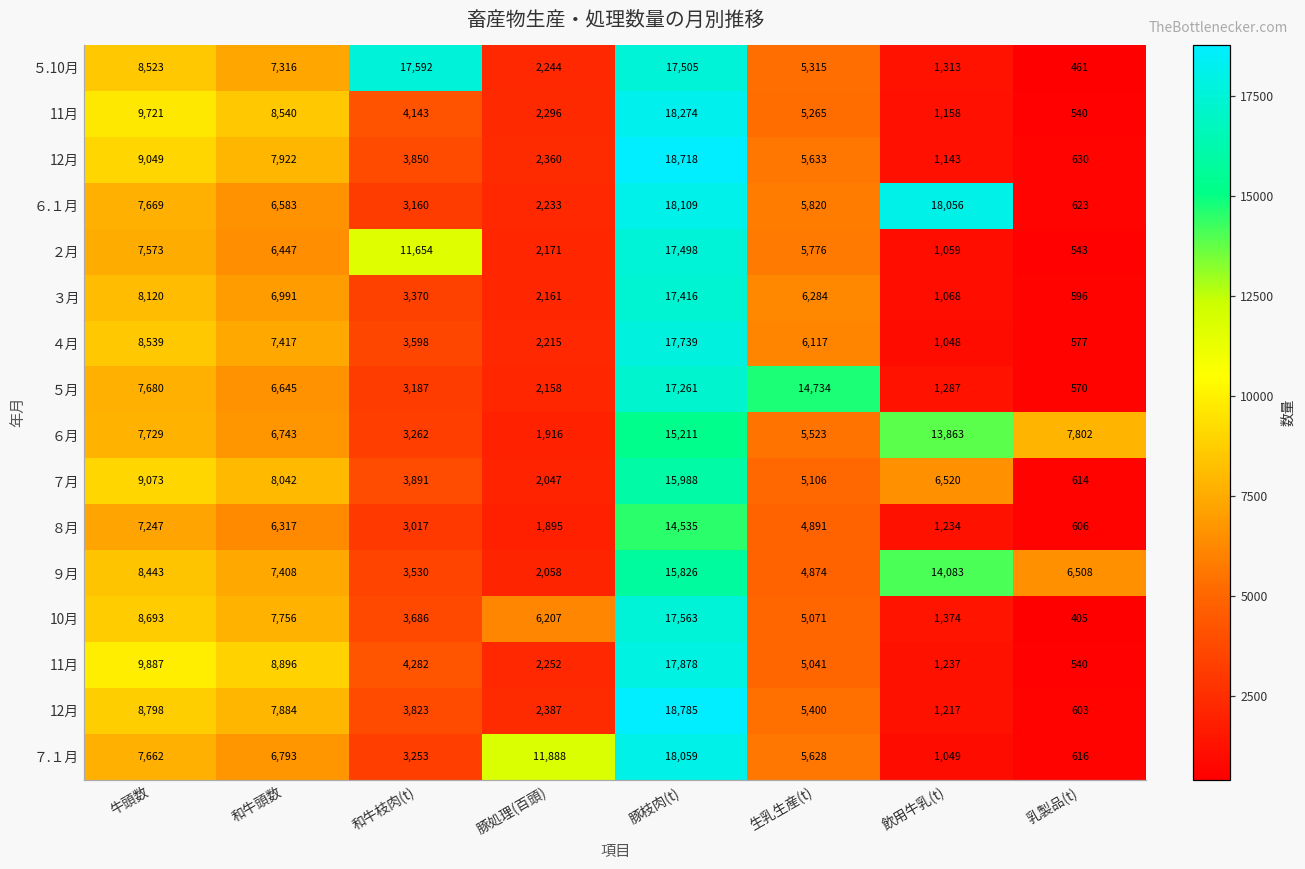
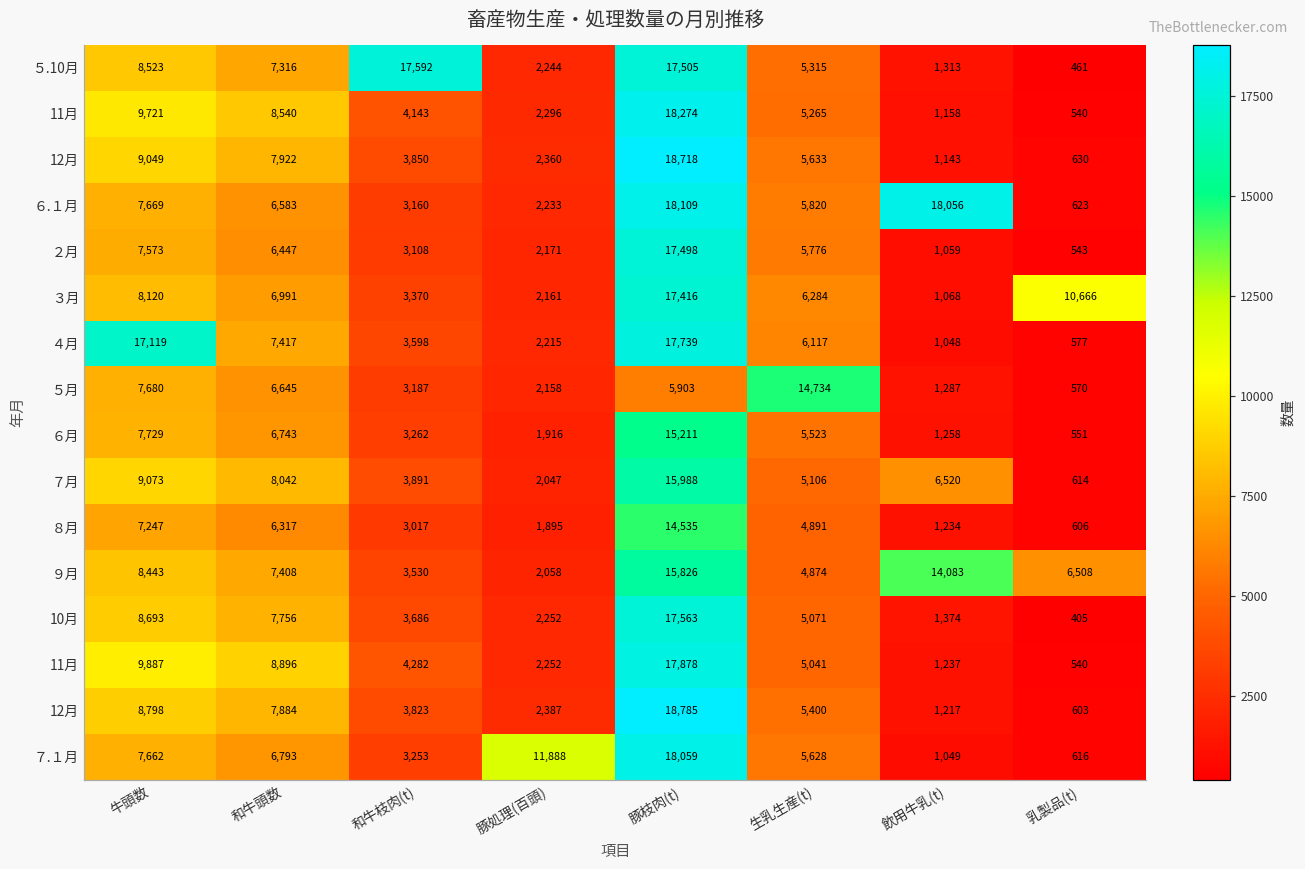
  {
    "５.10月": {
      "牛頭数": "8,523",
      "和牛頭数": "7,316",
      "和牛枝肉(t)": "17,592",
      "豚処理(百頭)": "2,244",
      "豚枝肉(t)": "17,505",
      "生乳生産(t)": "5,315",
      "飲用牛乳(t)": "1,313",
      "乳製品(t)": "461"
    },
    "６.１月": {
      "牛頭数": "7,669",
      "和牛頭数": "6,583",
      "和牛枝肉(t)": "3,160",
      "豚処理(百頭)": "2,233",
      "豚枝肉(t)": "18,109",
      "生乳生産(t)": "5,820",
      "飲用牛乳(t)": "18,056",
      "乳製品(t)": "623"
    },
    "２月": {
      "牛頭数": "7,573",
      "和牛頭数": "6,447",
-     "和牛枝肉(t)": "11,654",
+     "和牛枝肉(t)": "3,108",
      "豚処理(百頭)": "2,171",
      "豚枝肉(t)": "17,498",
      "生乳生産(t)": "5,776",
      "飲用牛乳(t)": "1,059",
      "乳製品(t)": "543"
    },
    "３月": {
      "牛頭数": "8,120",
      "和牛頭数": "6,991",
      "和牛枝肉(t)": "3,370",
      "豚処理(百頭)": "2,161",
      "豚枝肉(t)": "17,416",
      "生乳生産(t)": "6,284",
      "飲用牛乳(t)": "1,068",
-     "乳製品(t)": "596"
+     "乳製品(t)": "10,666"
    },
    "４月": {
-     "牛頭数": "8,539",
+     "牛頭数": "17,119",
      "和牛頭数": "7,417",
      "和牛枝肉(t)": "3,598",
      "豚処理(百頭)": "2,215",
      "豚枝肉(t)": "17,739",
      "生乳生産(t)": "6,117",
      "飲用牛乳(t)": "1,048",
      "乳製品(t)": "577"
    },
    "５月": {
      "牛頭数": "7,680",
      "和牛頭数": "6,645",
      "和牛枝肉(t)": "3,187",
      "豚処理(百頭)": "2,158",
-     "豚枝肉(t)": "17,261",
+     "豚枝肉(t)": "5,903",
      "生乳生産(t)": "14,734",
      "飲用牛乳(t)": "1,287",
      "乳製品(t)": "570"
    },
    "６月": {
      "牛頭数": "7,729",
      "和牛頭数": "6,743",
      "和牛枝肉(t)": "3,262",
      "豚処理(百頭)": "1,916",
      "豚枝肉(t)": "15,211",
      "生乳生産(t)": "5,523",
-     "飲用牛乳(t)": "13,863",
-     "乳製品(t)": "7,802"
+     "飲用牛乳(t)": "1,258",
+     "乳製品(t)": "551"
    },
    "７月": {
      "牛頭数": "9,073",
      "和牛頭数": "8,042",
      "和牛枝肉(t)": "3,891",
      "豚処理(百頭)": "2,047",
      "豚枝肉(t)": "15,988",
      "生乳生産(t)": "5,106",
      "飲用牛乳(t)": "6,520",
      "乳製品(t)": "614"
    },
    "８月": {
      "牛頭数": "7,247",
      "和牛頭数": "6,317",
      "和牛枝肉(t)": "3,017",
      "豚処理(百頭)": "1,895",
      "豚枝肉(t)": "14,535",
      "生乳生産(t)": "4,891",
      "飲用牛乳(t)": "1,234",
      "乳製品(t)": "606"
    },
    "９月": {
      "牛頭数": "8,443",
      "和牛頭数": "7,408",
      "和牛枝肉(t)": "3,530",
      "豚処理(百頭)": "2,058",
      "豚枝肉(t)": "15,826",
      "生乳生産(t)": "4,874",
      "飲用牛乳(t)": "14,083",
      "乳製品(t)": "6,508"
    },
    "10月": {
      "牛頭数": "8,693",
      "和牛頭数": "7,756",
      "和牛枝肉(t)": "3,686",
-     "豚処理(百頭)": "6,207",
+     "豚処理(百頭)": "2,252",
      "豚枝肉(t)": "17,563",
      "生乳生産(t)": "5,071",
      "飲用牛乳(t)": "1,374",
      "乳製品(t)": "405"
    },
    "７.１月": {
      "牛頭数": "7,662",
      "和牛頭数": "6,793",
      "和牛枝肉(t)": "3,253",
      "豚処理(百頭)": "11,888",
      "豚枝肉(t)": "18,059",
      "生乳生産(t)": "5,628",
      "飲用牛乳(t)": "1,049",
      "乳製品(t)": "616"
    }
  }
